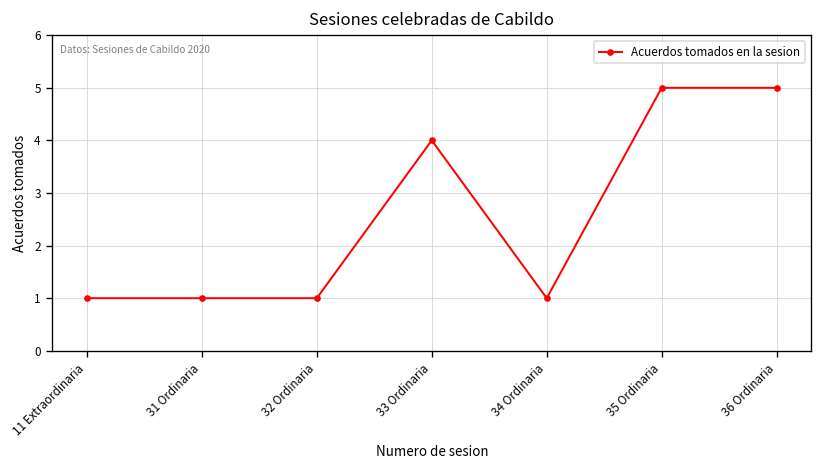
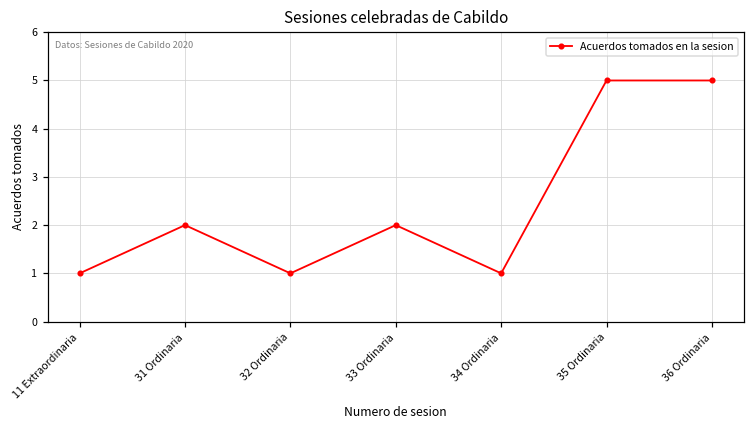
  {
    "11 Extraordinaria": 1,
-   "31 Ordinaria": 1,
+   "31 Ordinaria": 2,
    "32 Ordinaria": 1,
-   "33 Ordinaria": 4,
+   "33 Ordinaria": 2,
    "34 Ordinaria": 1,
    "35 Ordinaria": 5,
    "36 Ordinaria": 5
  }
